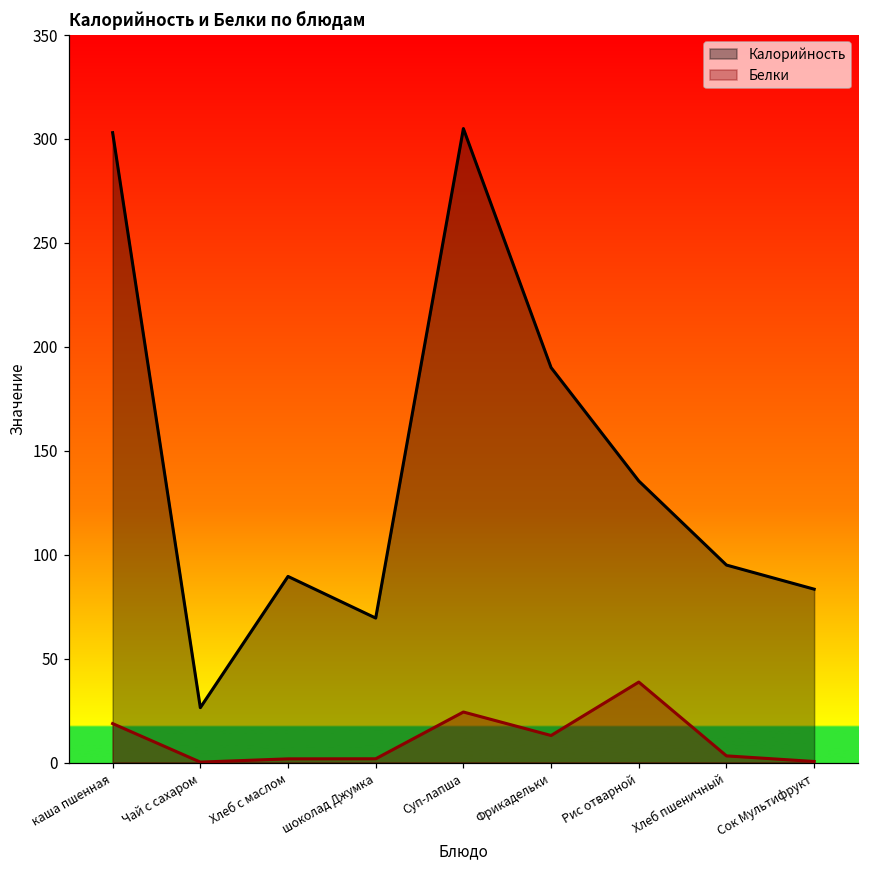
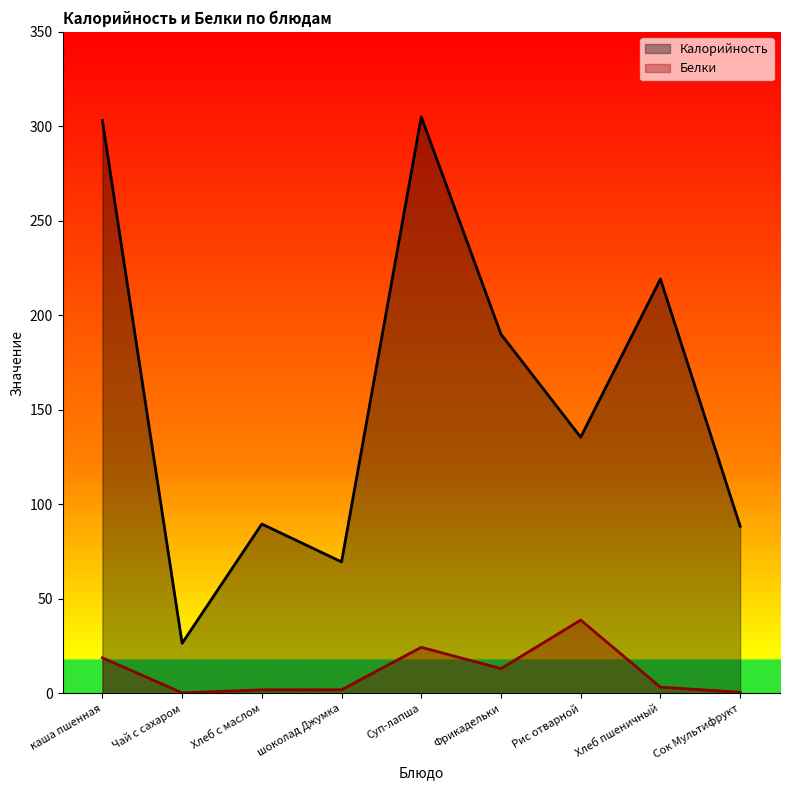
  {
    "Калорийность": {
      "каша пшенная": 303,
      "Чай с сахаром": 26,
      "Хлеб с маслом": 90,
      "шоколад Джумка": 70,
      "Суп-лапша": 305,
      "Фрикадельки": 190,
      "Рис отварной": 135,
-     "Хлеб пшеничный": 95,
-     "Сок Мультифрукт": 83
+     "Хлеб пшеничный": 219,
+     "Сок Мультифрукт": 88
    },
    "Белки": {
      "каша пшенная": 19,
      "Чай с сахаром": 0,
      "Хлеб с маслом": 2,
      "шоколад Джумка": 2,
      "Суп-лапша": 24,
      "Фрикадельки": 13,
      "Рис отварной": 39,
      "Хлеб пшеничный": 3,
      "Сок Мультифрукт": 1
    }
  }
